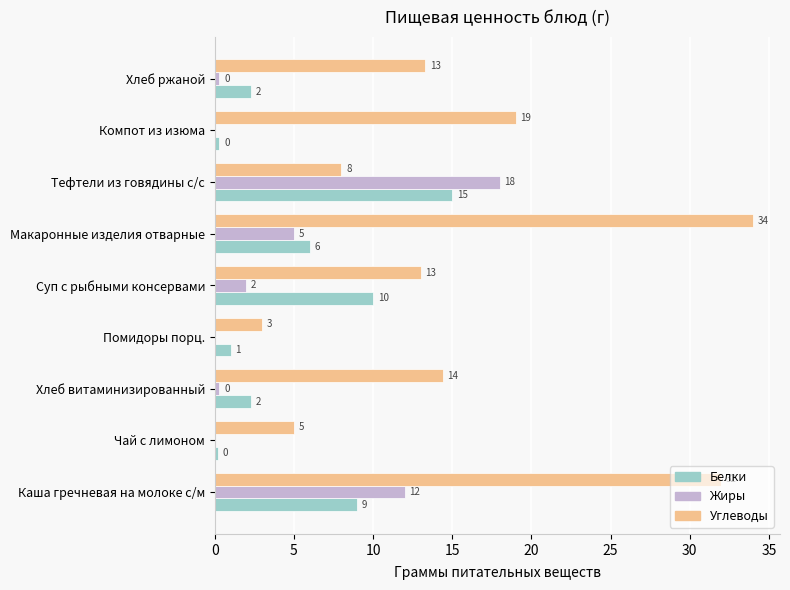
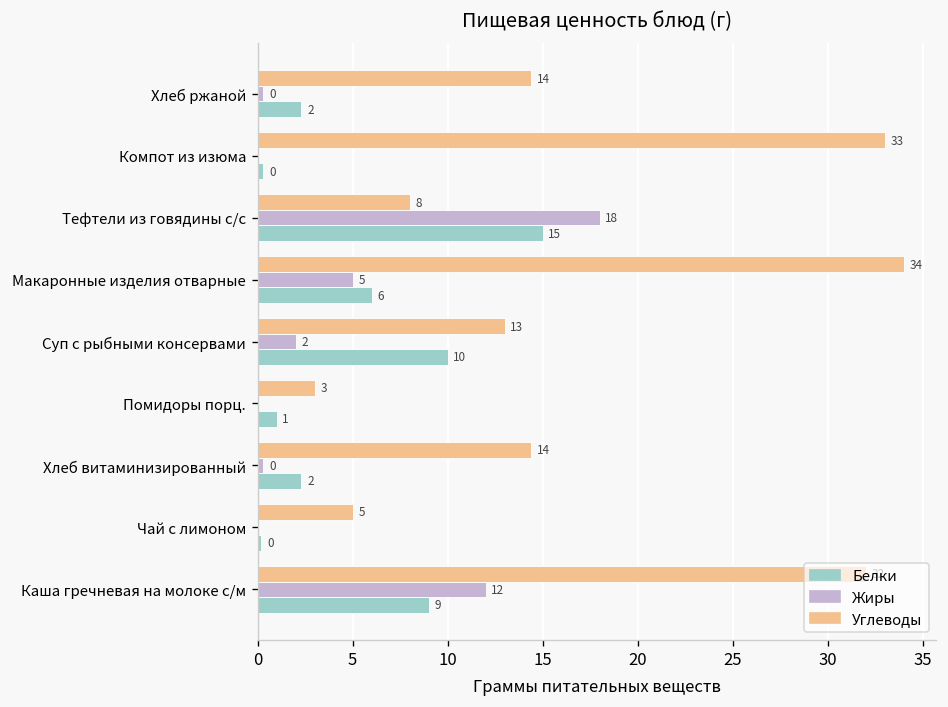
  {
    "Углеводы": {
-     "Хлеб ржаной": 13,
-     "Компот из изюма": 19,
+     "Хлеб ржаной": 14,
+     "Компот из изюма": 33,
      "Тефтели из говядины с/с": 8,
      "Макаронные изделия отварные": 34,
      "Суп с рыбными консервами": 13,
      "Помидоры порц.": 3,
      "Хлеб витаминизированный": 14,
      "Чай с лимоном": 5
    }
  }
